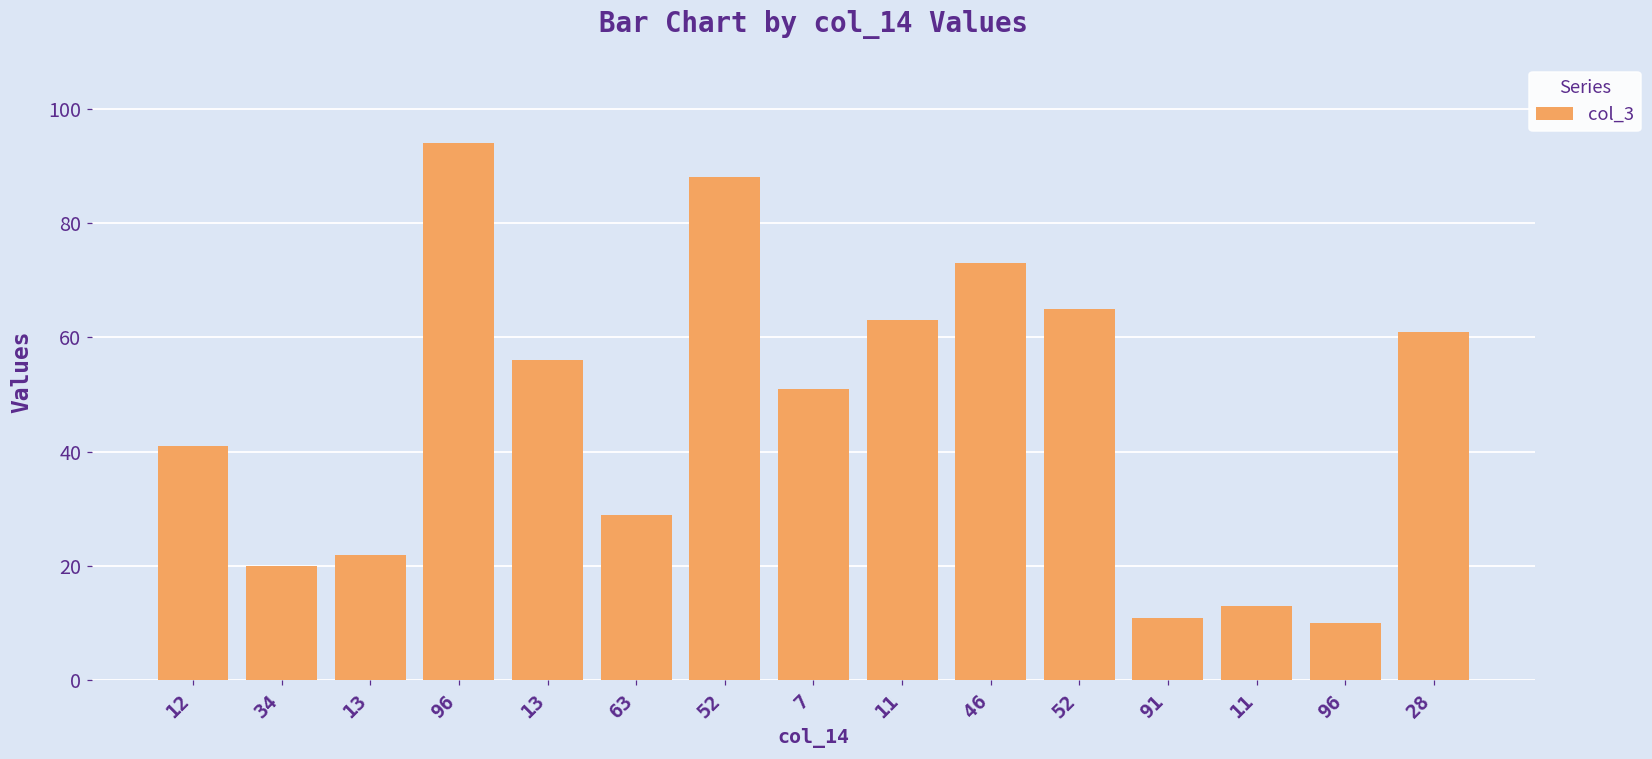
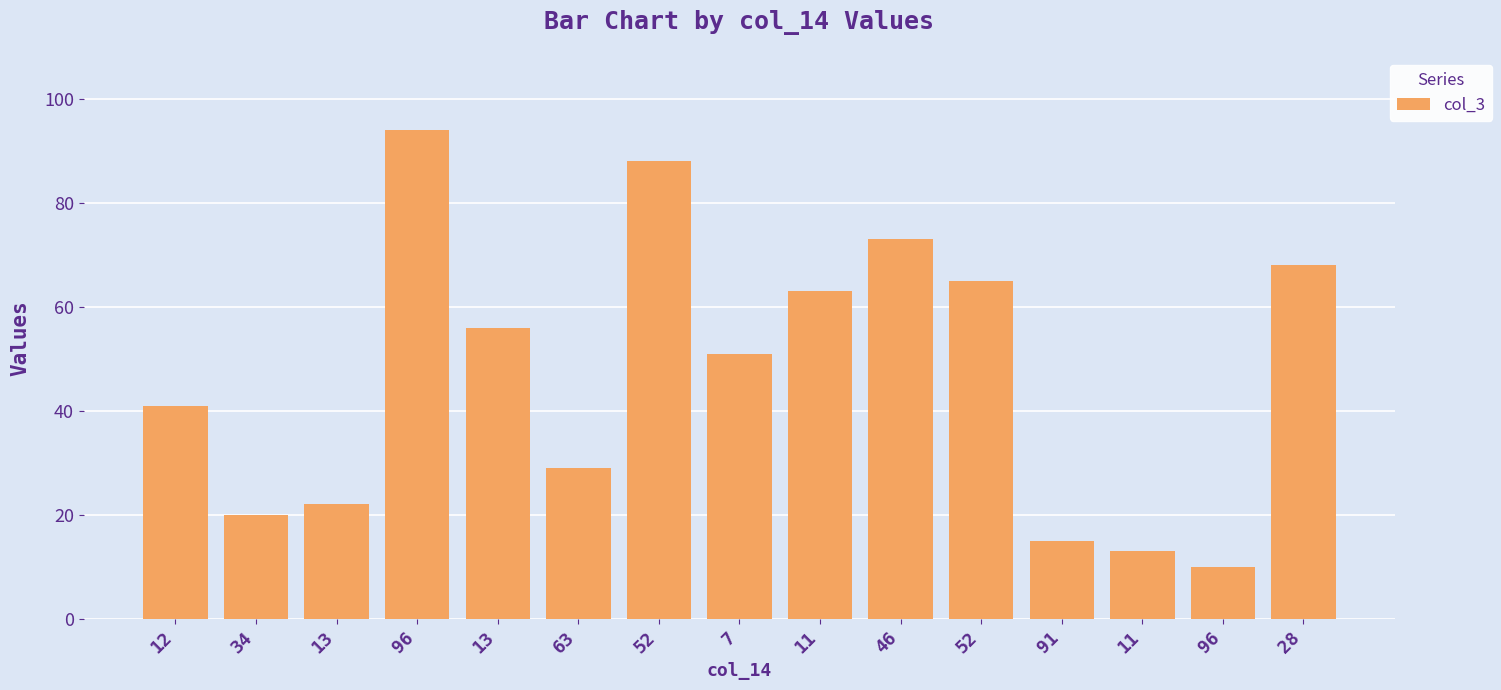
  {
    "12": 41,
    "34": 20,
    "63": 29,
    "7": 51,
    "46": 73,
-   "91": 11,
-   "28": 61
+   "91": 15,
+   "28": 68
  }
